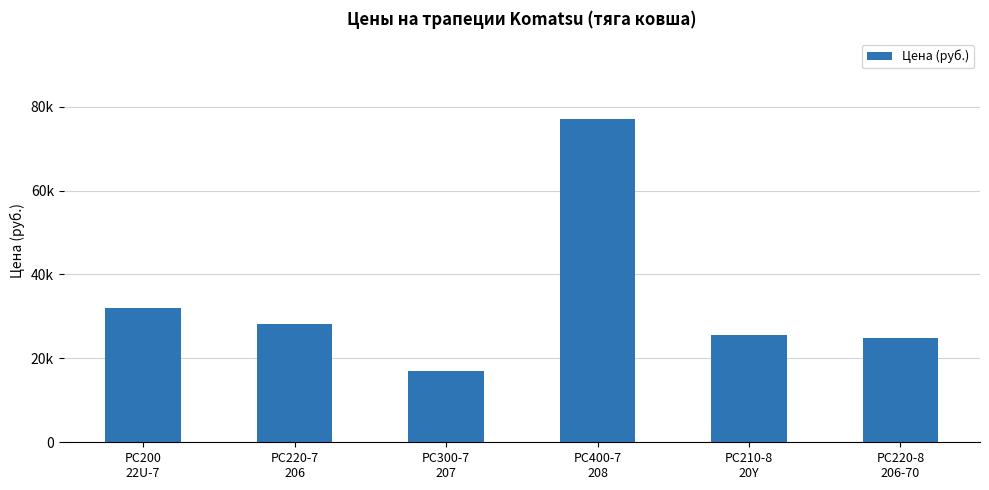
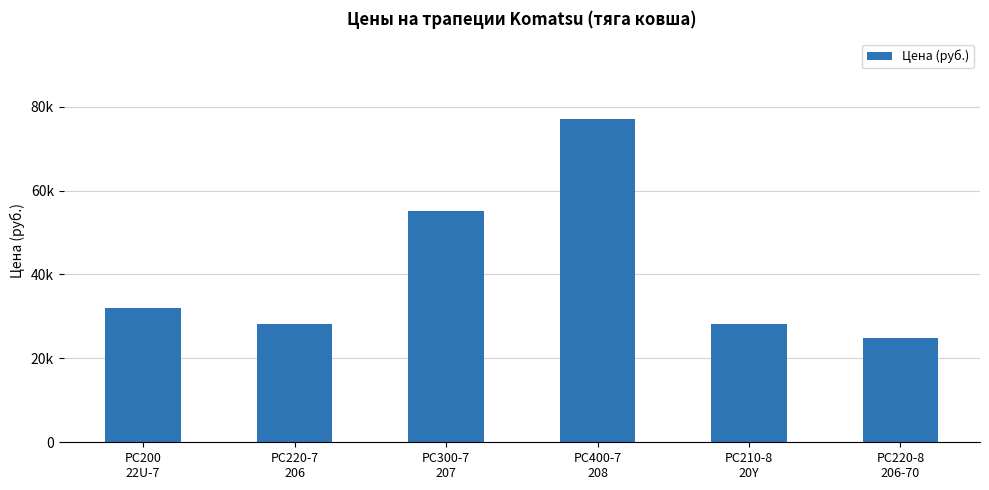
  {
    "PC200 22U-7": 32000,
    "PC220-7 206": 28000,
-   "PC300-7 207": 17000,
+   "PC300-7 207": 55000,
    "PC400-7 208": 77000,
-   "PC210-8 20Y": 26000,
+   "PC210-8 20Y": 28000,
    "PC220-8 206-70": 25000
  }
